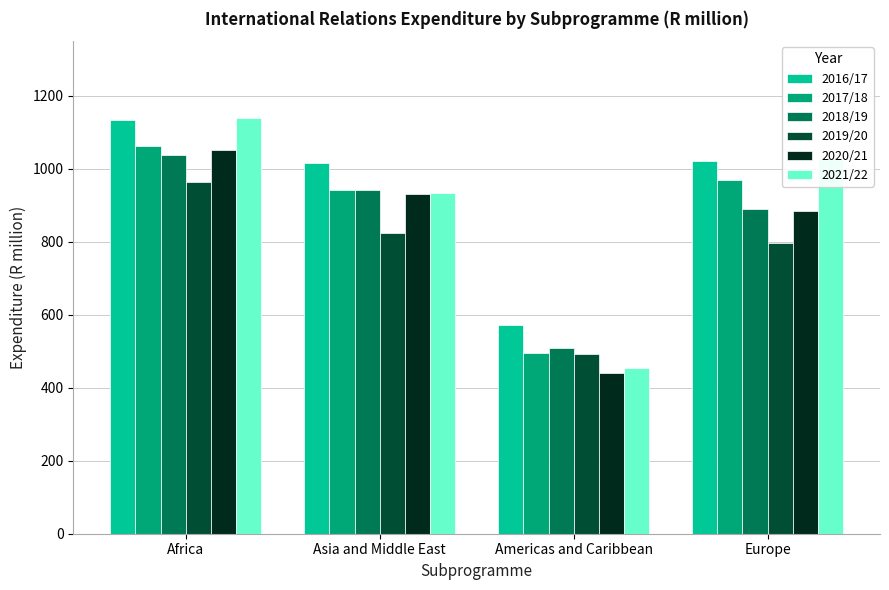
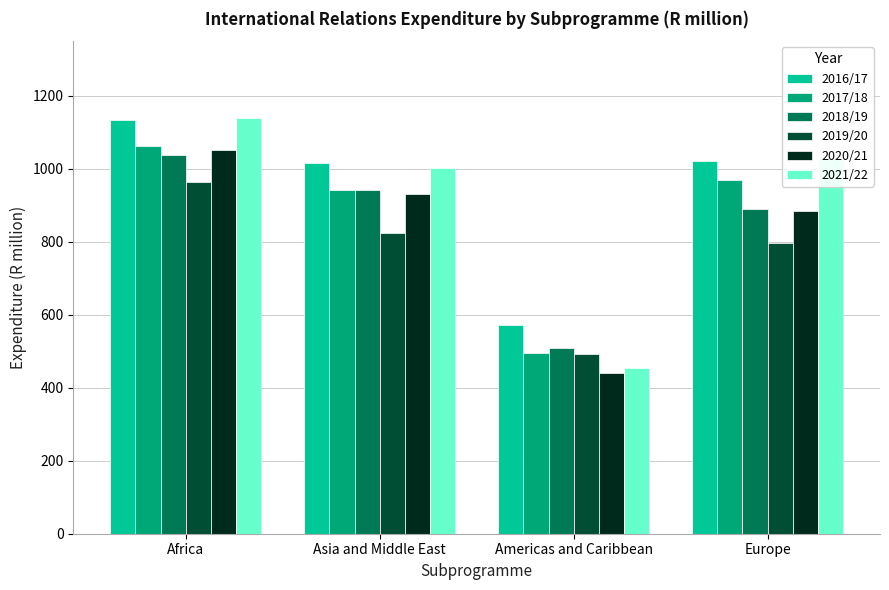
  {
    "2021/22": {
      "Africa": 1140,
-     "Asia and Middle East": 930,
+     "Asia and Middle East": 1000,
      "Americas and Caribbean": 450
    }
  }
